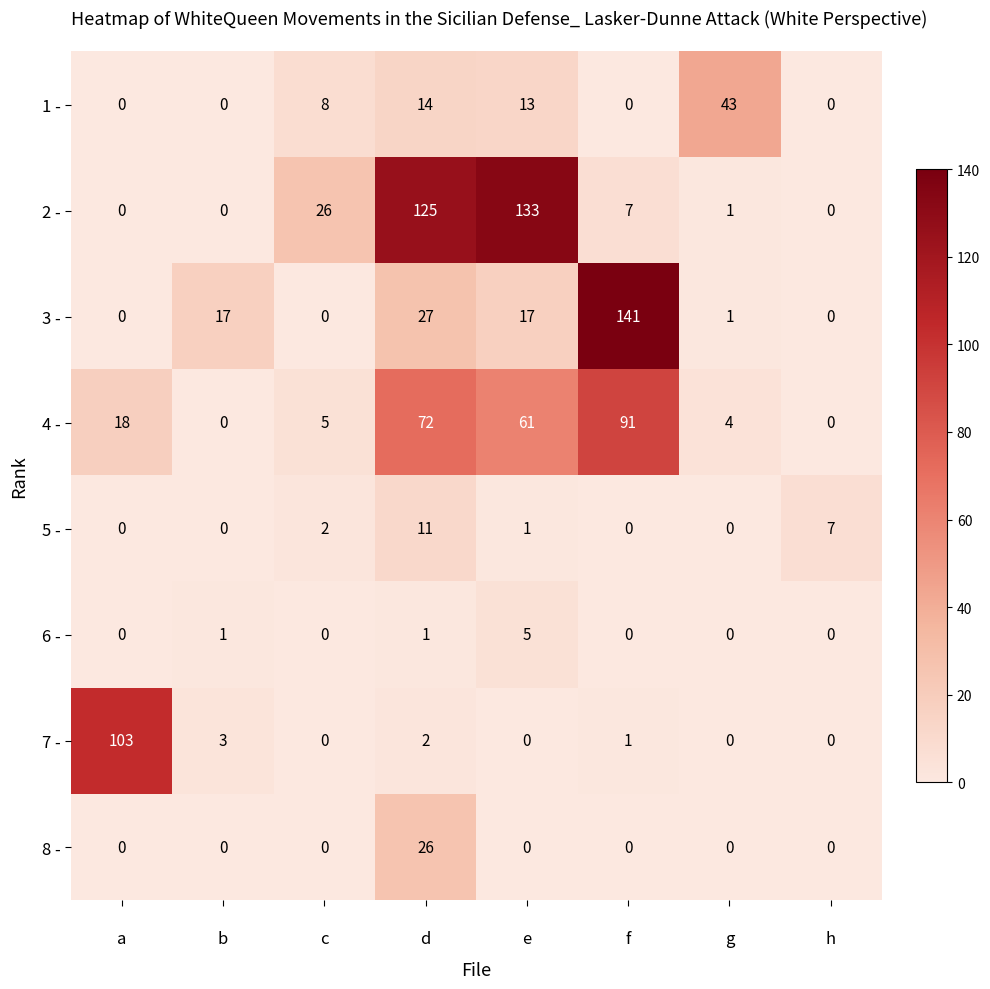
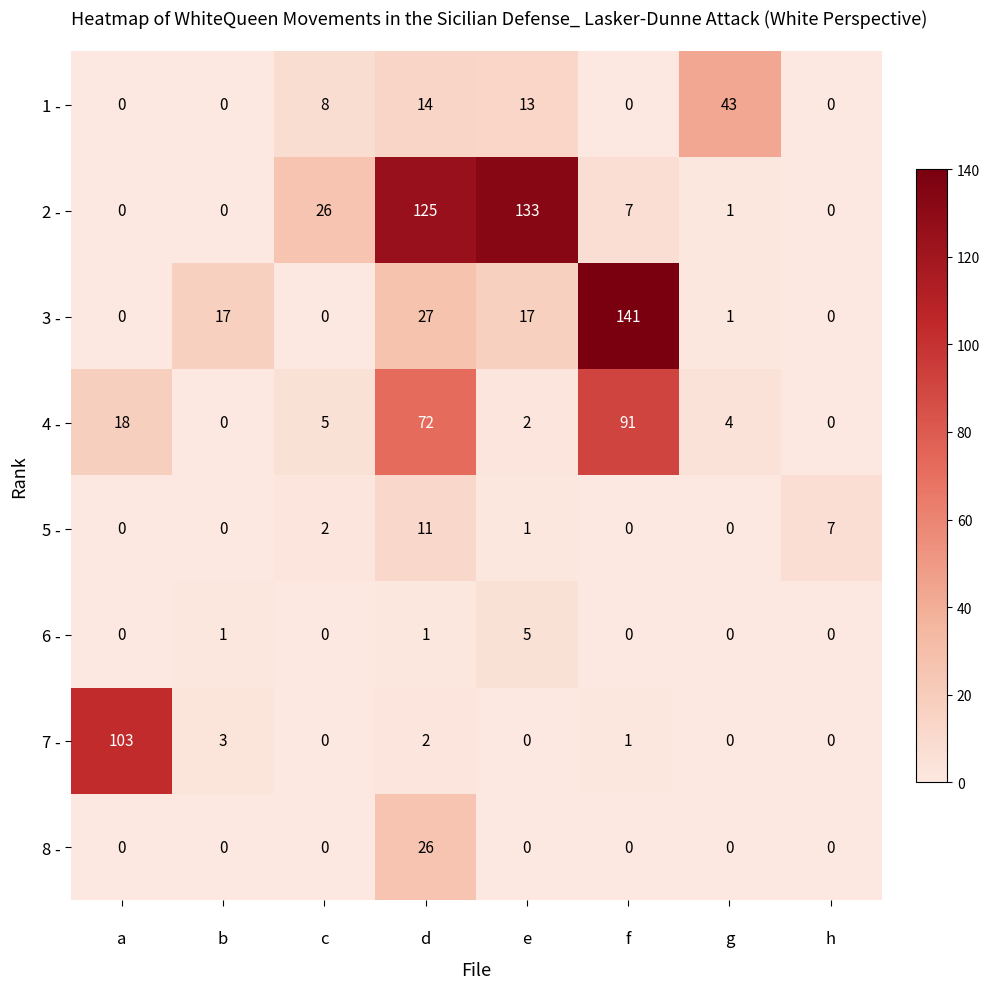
  {
    "1 -": {
      "a": 0,
      "b": 0,
      "c": 8,
      "d": 14,
      "e": 13,
      "f": 0,
      "g": 43,
      "h": 0
    },
    "2 -": {
      "a": 0,
      "b": 0,
      "c": 26,
      "d": 125,
      "e": 133,
      "f": 7,
      "g": 1,
      "h": 0
    },
    "3 -": {
      "a": 0,
      "b": 17,
      "c": 0,
      "d": 27,
      "e": 17,
      "f": 141,
      "g": 1,
      "h": 0
    },
    "4 -": {
      "a": 18,
      "b": 0,
      "c": 5,
      "d": 72,
-     "e": 61,
+     "e": 2,
      "f": 91,
      "g": 4,
      "h": 0
    },
    "5 -": {
      "a": 0,
      "b": 0,
      "c": 2,
      "d": 11,
      "e": 1,
      "f": 0,
      "g": 0,
      "h": 7
    },
    "6 -": {
      "a": 0,
      "b": 1,
      "c": 0,
      "d": 1,
      "e": 5,
      "f": 0,
      "g": 0,
      "h": 0
    },
    "7 -": {
      "a": 103,
      "b": 3,
      "c": 0,
      "d": 2,
      "e": 0,
      "f": 1,
      "g": 0,
      "h": 0
    },
    "8 -": {
      "a": 0,
      "b": 0,
      "c": 0,
      "d": 26,
      "e": 0,
      "f": 0,
      "g": 0,
      "h": 0
    }
  }
